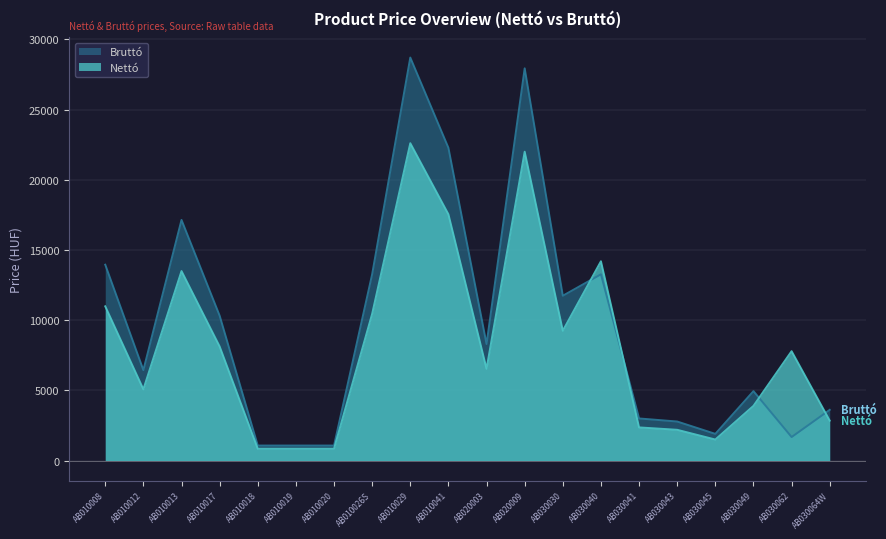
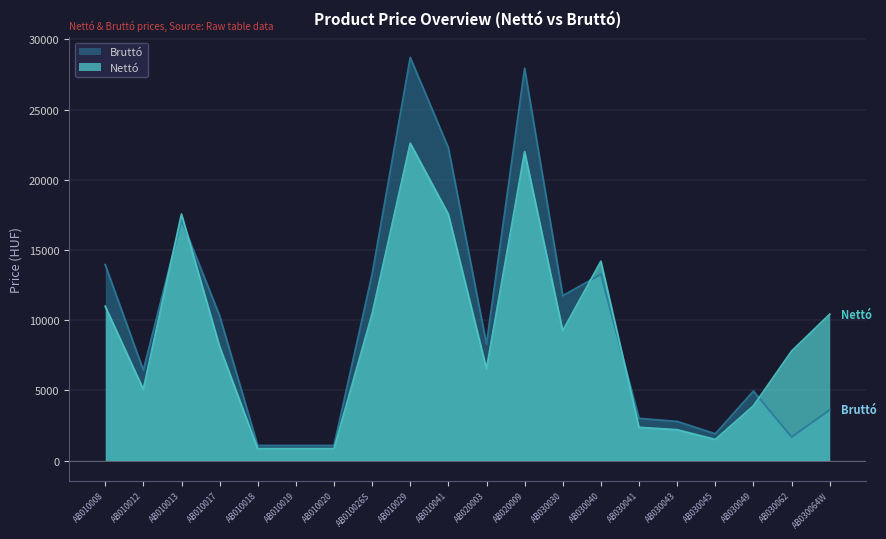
  {
    "Bruttó": {
      "AB010008": 13900,
      "AB010012": 6400,
      "AB010013": 17100,
      "AB010017": 10300,
      "AB010018": 1100,
      "AB010019": 1100,
      "AB010020": 1100,
      "AB010026S": 13300,
      "AB010029": 28700,
      "AB010041": 22300,
      "AB020003": 8300,
      "AB020009": 27900,
      "AB030030": 11700,
      "AB030040": 13300,
      "AB030041": 3000,
      "AB030043": 2800,
      "AB030045": 1900,
      "AB030049": 4900,
      "AB030062": 1700,
      "AB030064W": 3600
    },
    "Nettó": {
      "AB010008": 11000,
      "AB010012": 5100,
-     "AB010013": 13500,
+     "AB010013": 17600,
      "AB010017": 8100,
      "AB010018": 800,
      "AB010019": 800,
      "AB010020": 800,
      "AB010026S": 10400,
      "AB010029": 22600,
      "AB010041": 17500,
      "AB020003": 6500,
      "AB020009": 22000,
      "AB030030": 9200,
      "AB030040": 14200,
      "AB030041": 2400,
      "AB030043": 2200,
      "AB030045": 1500,
      "AB030049": 3900,
      "AB030062": 7800,
-     "AB030064W": 2800
+     "AB030064W": 10400
    }
  }
